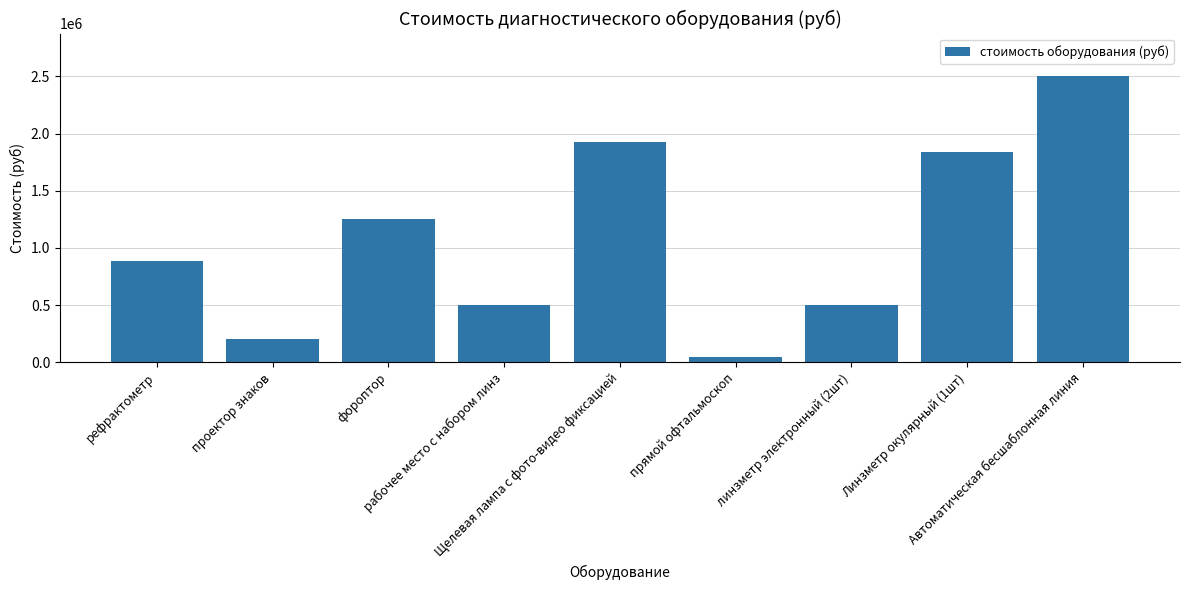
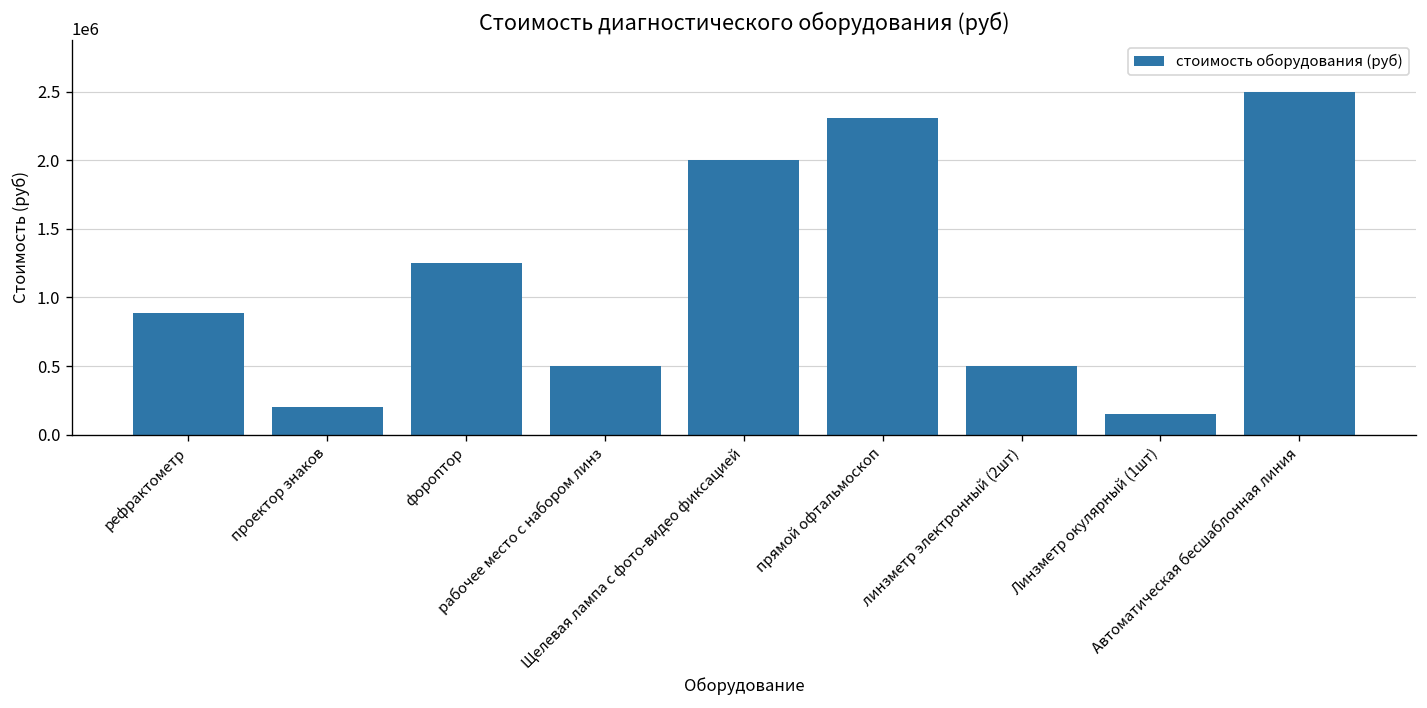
  {
    "рефрактометр": 890000,
    "проектор знаков": 200000,
    "фороптор": 1250000,
    "рабочее место с набором линз": 500000,
-   "Щелевая лампа с фото-видео фиксацией": 1930000,
-   "прямой офтальмоскоп": 50000,
+   "Щелевая лампа с фото-видео фиксацией": 2000000,
+   "прямой офтальмоскоп": 2310000,
    "линзметр электронный (2шт)": 500000,
-   "Линзметр окулярный (1шт)": 1840000,
+   "Линзметр окулярный (1шт)": 150000,
    "Автоматическая бесшаблонная линия": 2500000
  }
